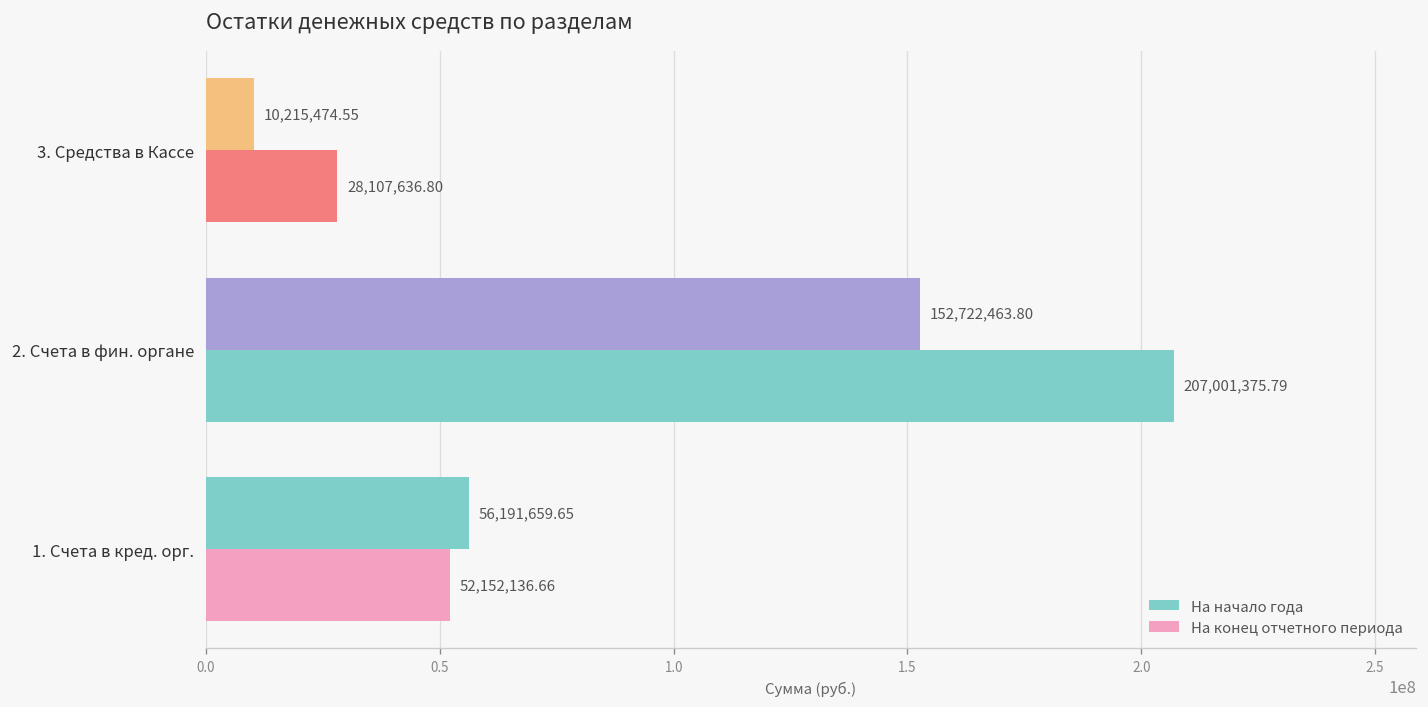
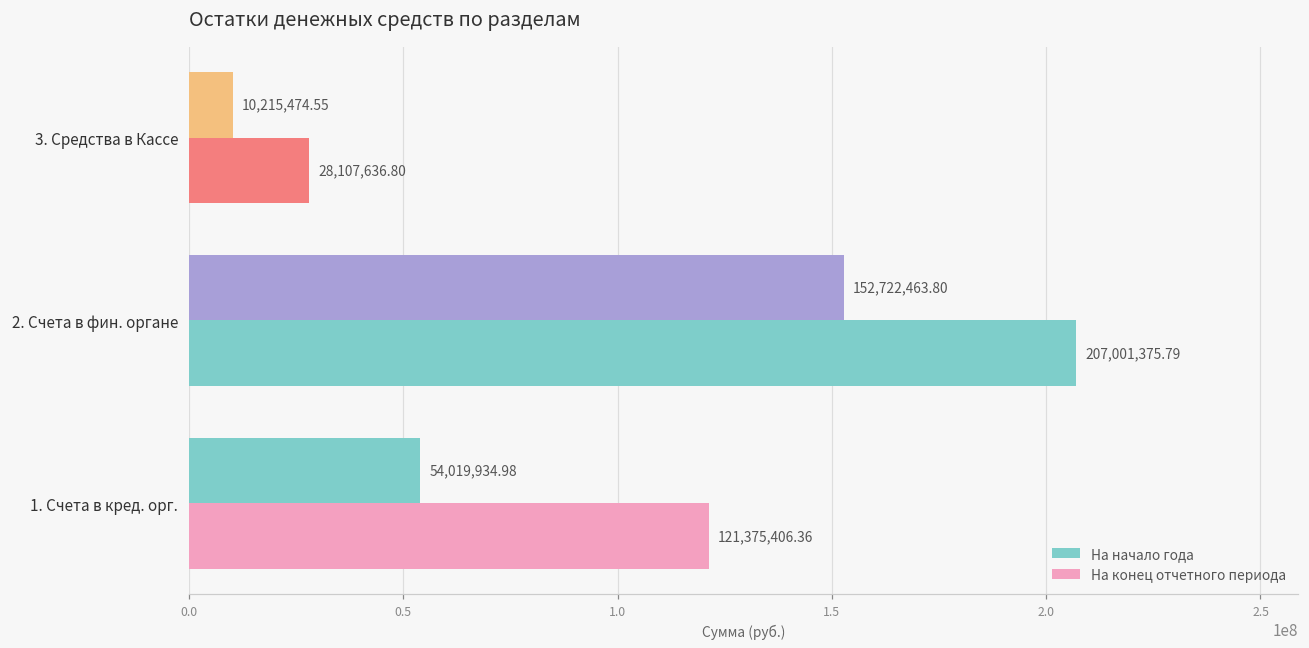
  {
    "На начало года": {
      "3. Средства в Кассе": "10,215,474.55",
      "2. Счета в фин. органе": "152,722,463.80",
-     "1. Счета в кред. орг.": "56,191,659.65"
+     "1. Счета в кред. орг.": "54,019,934.98"
    },
    "На конец отчетного периода": {
      "3. Средства в Кассе": "28,107,636.80",
      "2. Счета в фин. органе": "207,001,375.79",
-     "1. Счета в кред. орг.": "52,152,136.66"
+     "1. Счета в кред. орг.": "121,375,406.36"
    }
  }
